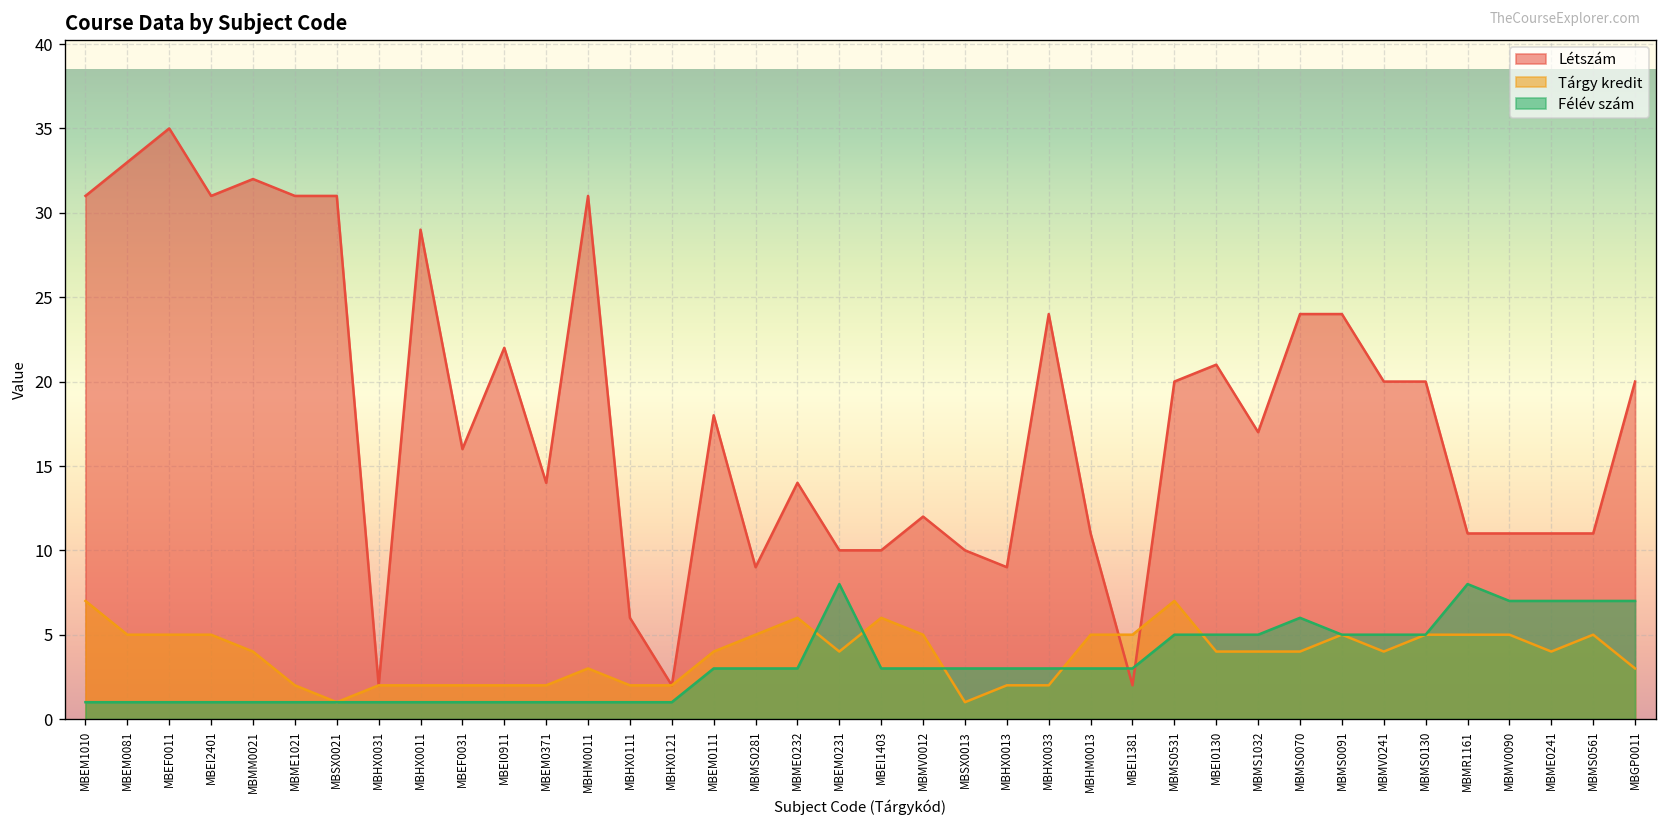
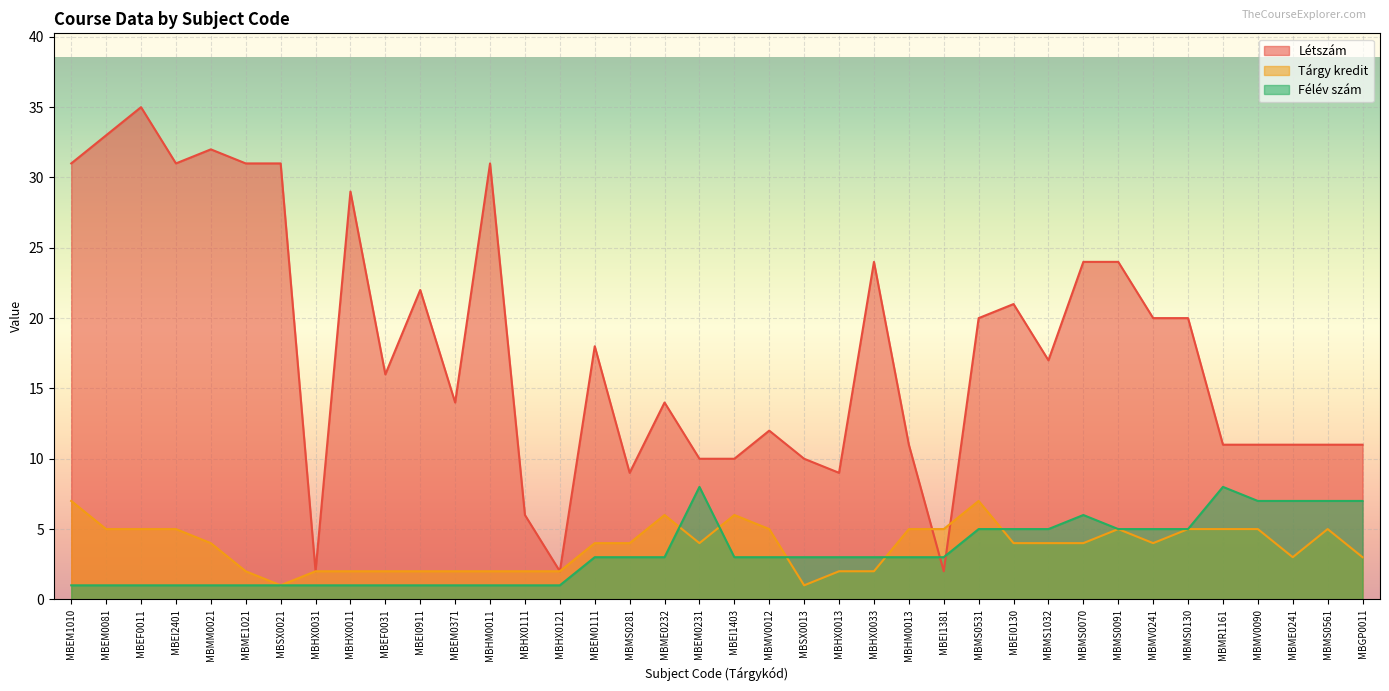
  {
    "Létszám": {
      "MBEM1010": 31,
      "MBEM0081": 33,
      "MBEF0011": 35,
      "MBEI2401": 31,
      "MBMM0021": 32,
      "MBME1021": 31,
      "MBSX0021": 31,
      "MBHX0011": 29,
      "MBEF0031": 16,
      "MBEI0911": 22,
      "MBEM0371": 14,
      "MBHM0011": 31,
      "MBHX0111": 6,
      "MBEM0111": 18,
      "MBMS0281": 9,
      "MBME0232": 14,
      "MBEM0231": 10,
      "MBEI1403": 10,
      "MBMV0012": 12,
      "MBSX0013": 10,
      "MBHX0013": 9,
      "MBHX0033": 24,
      "MBHM0013": 11,
      "MBEI1381": 2,
      "MBMS0531": 20,
      "MBEI0130": 21,
      "MBMS1032": 17,
      "MBMS0070": 24,
      "MBMS0091": 24,
      "MBMV0241": 20,
      "MBMS0130": 20,
      "MBMR1161": 11,
      "MBMV0090": 11,
      "MBME0241": 11,
      "MBMS0561": 11,
-     "MBGP0011": 20
+     "MBGP0011": 11
    },
    "Tárgy kredit": {
      "MBEM1010": 7,
      "MBEM0081": 5,
      "MBEF0011": 5,
      "MBEI2401": 5,
      "MBMM0021": 4,
      "MBME1021": 2,
      "MBHX0011": 2,
      "MBEF0031": 2,
      "MBEI0911": 2,
      "MBEM0371": 2,
-     "MBHM0011": 3,
+     "MBHM0011": 2,
      "MBHX0111": 2,
      "MBEM0111": 4,
-     "MBMS0281": 5,
+     "MBMS0281": 4,
      "MBME0232": 6,
      "MBEM0231": 4,
      "MBEI1403": 6,
      "MBMV0012": 5,
      "MBSX0013": 1,
      "MBHX0013": 2,
      "MBHX0033": 2,
      "MBHM0013": 5,
      "MBEI1381": 5,
      "MBMS0531": 7,
      "MBEI0130": 4,
      "MBMS1032": 4,
      "MBMS0070": 4,
      "MBMV0241": 4,
      "MBMR1161": 5,
      "MBMV0090": 5,
-     "MBME0241": 4,
+     "MBME0241": 3,
      "MBMS0561": 5,
      "MBGP0011": 3
    },
    "Félév szám": {
      "MBEM1010": 1,
      "MBEM0081": 1,
      "MBEF0011": 1,
      "MBEI2401": 1,
      "MBMM0021": 1,
      "MBME1021": 1,
      "MBHX0031": 1,
      "MBHX0011": 1,
      "MBEF0031": 1,
      "MBEI0911": 1,
      "MBEM0371": 1,
      "MBHM0011": 1,
      "MBHX0111": 1,
      "MBHX0121": 1,
      "MBEM0111": 3,
      "MBMS0281": 3,
      "MBME0232": 3,
      "MBEM0231": 8,
      "MBEI1403": 3,
      "MBMV0012": 3,
      "MBSX0013": 3,
      "MBHX0013": 3,
      "MBHX0033": 3,
      "MBHM0013": 3,
      "MBEI1381": 3,
      "MBMS0531": 5,
      "MBEI0130": 5,
      "MBMS1032": 5,
      "MBMS0070": 6,
      "MBMV0241": 5,
      "MBMR1161": 8,
      "MBMV0090": 7,
      "MBME0241": 7,
      "MBMS0561": 7,
      "MBGP0011": 7
    }
  }
